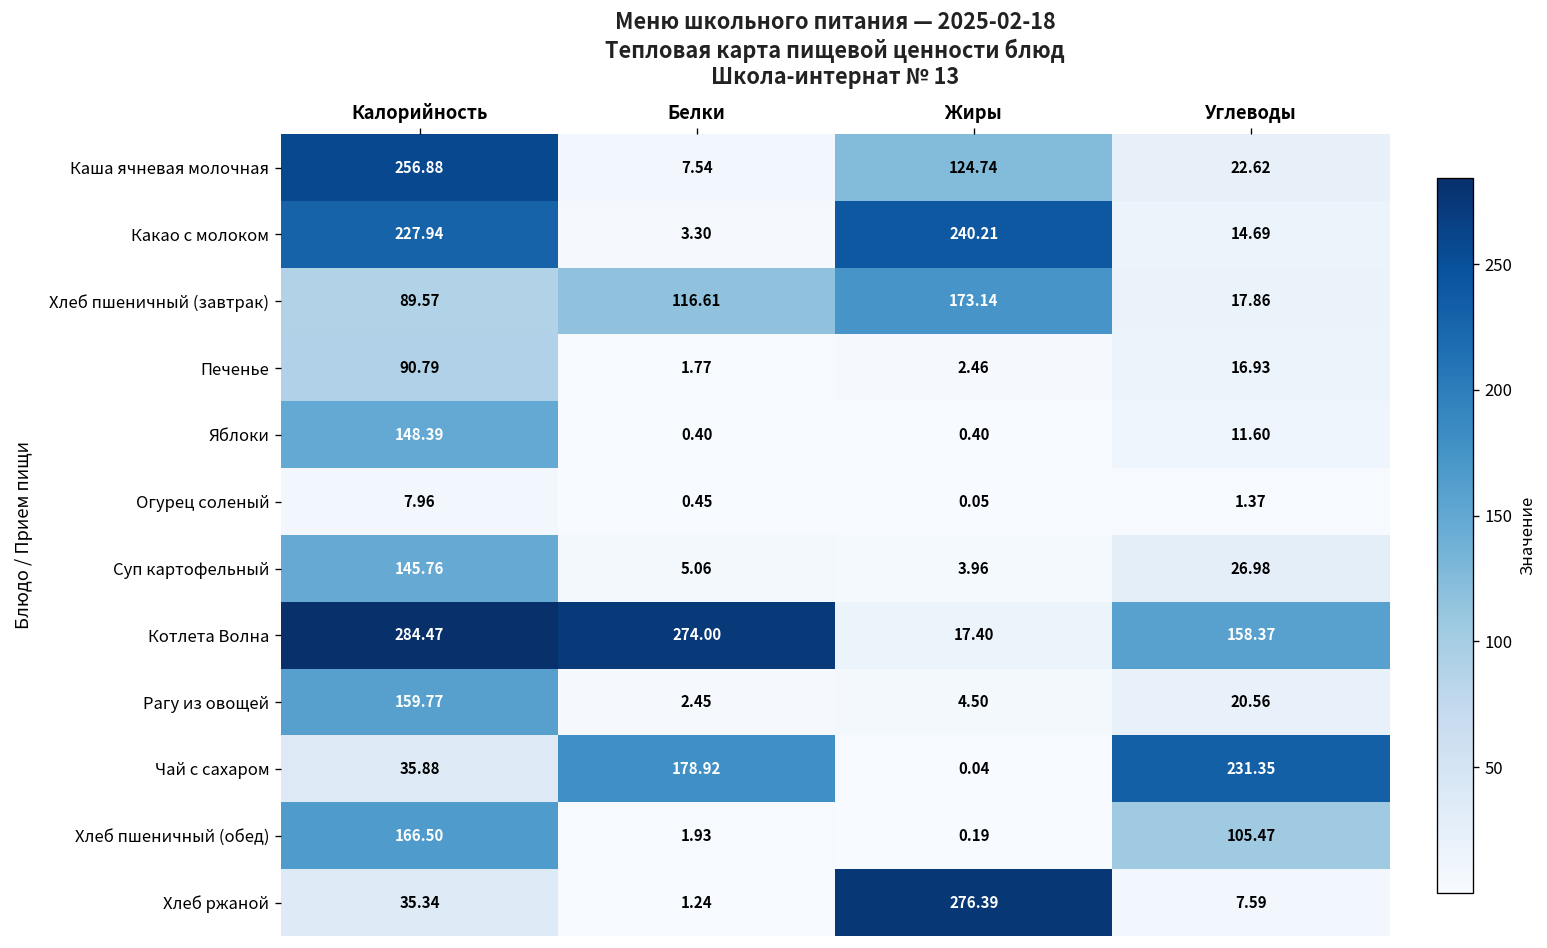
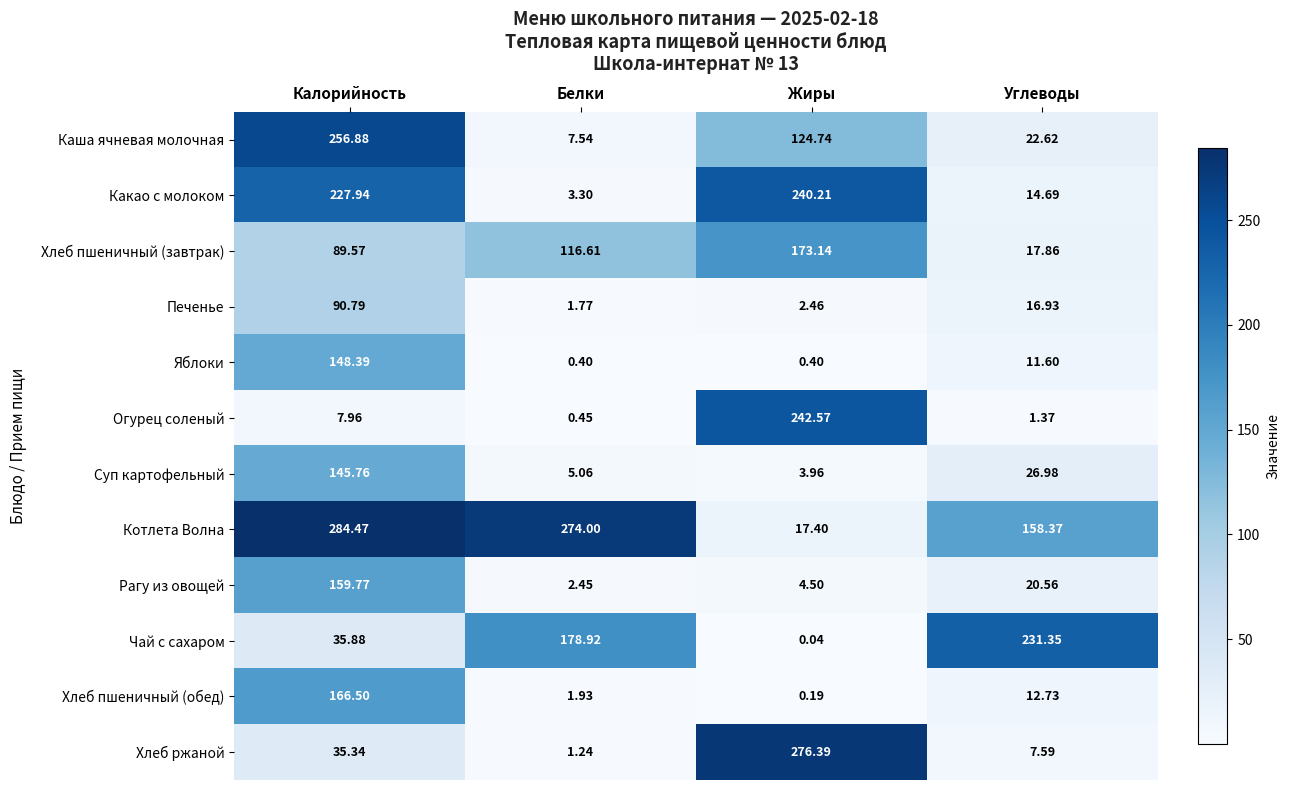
  {
    "Каша ячневая молочная": {
      "Калорийность": 256.88,
      "Белки": 7.54,
      "Жиры": 124.74,
      "Углеводы": 22.62
    },
    "Какао с молоком": {
      "Калорийность": 227.94,
      "Белки": 3.30,
      "Жиры": 240.21,
      "Углеводы": 14.69
    },
    "Хлеб пшеничный (завтрак)": {
      "Калорийность": 89.57,
      "Белки": 116.61,
      "Жиры": 173.14,
      "Углеводы": 17.86
    },
    "Печенье": {
      "Калорийность": 90.79,
      "Белки": 1.77,
      "Жиры": 2.46,
      "Углеводы": 16.93
    },
    "Яблоки": {
      "Калорийность": 148.39,
      "Белки": 0.40,
      "Жиры": 0.40,
      "Углеводы": 11.60
    },
    "Огурец соленый": {
      "Калорийность": 7.96,
      "Белки": 0.45,
-     "Жиры": 0.05,
+     "Жиры": 242.57,
      "Углеводы": 1.37
    },
    "Суп картофельный": {
      "Калорийность": 145.76,
      "Белки": 5.06,
      "Жиры": 3.96,
      "Углеводы": 26.98
    },
    "Котлета Волна": {
      "Калорийность": 284.47,
      "Белки": 274.00,
      "Жиры": 17.40,
      "Углеводы": 158.37
    },
    "Рагу из овощей": {
      "Калорийность": 159.77,
      "Белки": 2.45,
      "Жиры": 4.50,
      "Углеводы": 20.56
    },
    "Чай с сахаром": {
      "Калорийность": 35.88,
      "Белки": 178.92,
      "Жиры": 0.04,
      "Углеводы": 231.35
    },
    "Хлеб пшеничный (обед)": {
      "Калорийность": 166.50,
      "Белки": 1.93,
      "Жиры": 0.19,
-     "Углеводы": 105.47
+     "Углеводы": 12.73
    },
    "Хлеб ржаной": {
      "Калорийность": 35.34,
      "Белки": 1.24,
      "Жиры": 276.39,
      "Углеводы": 7.59
    }
  }
